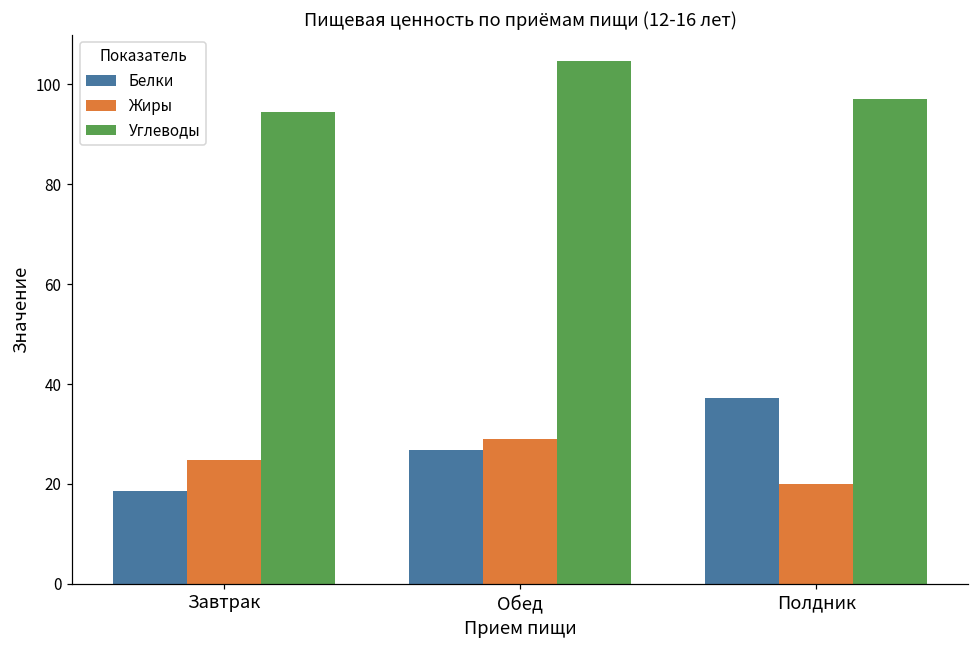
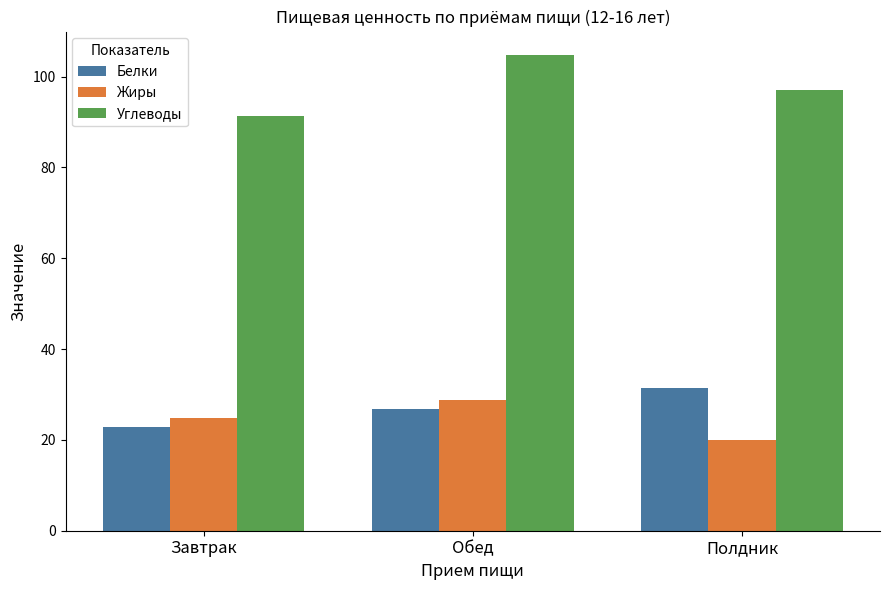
  {
    "Белки": {
-     "Завтрак": 19,
+     "Завтрак": 23,
      "Обед": 27,
-     "Полдник": 37
+     "Полдник": 31
    },
    "Жиры": {
      "Завтрак": 25,
      "Обед": 29,
      "Полдник": 20
    },
    "Углеводы": {
-     "Завтрак": 94,
+     "Завтрак": 91,
      "Обед": 105,
      "Полдник": 97
    }
  }
